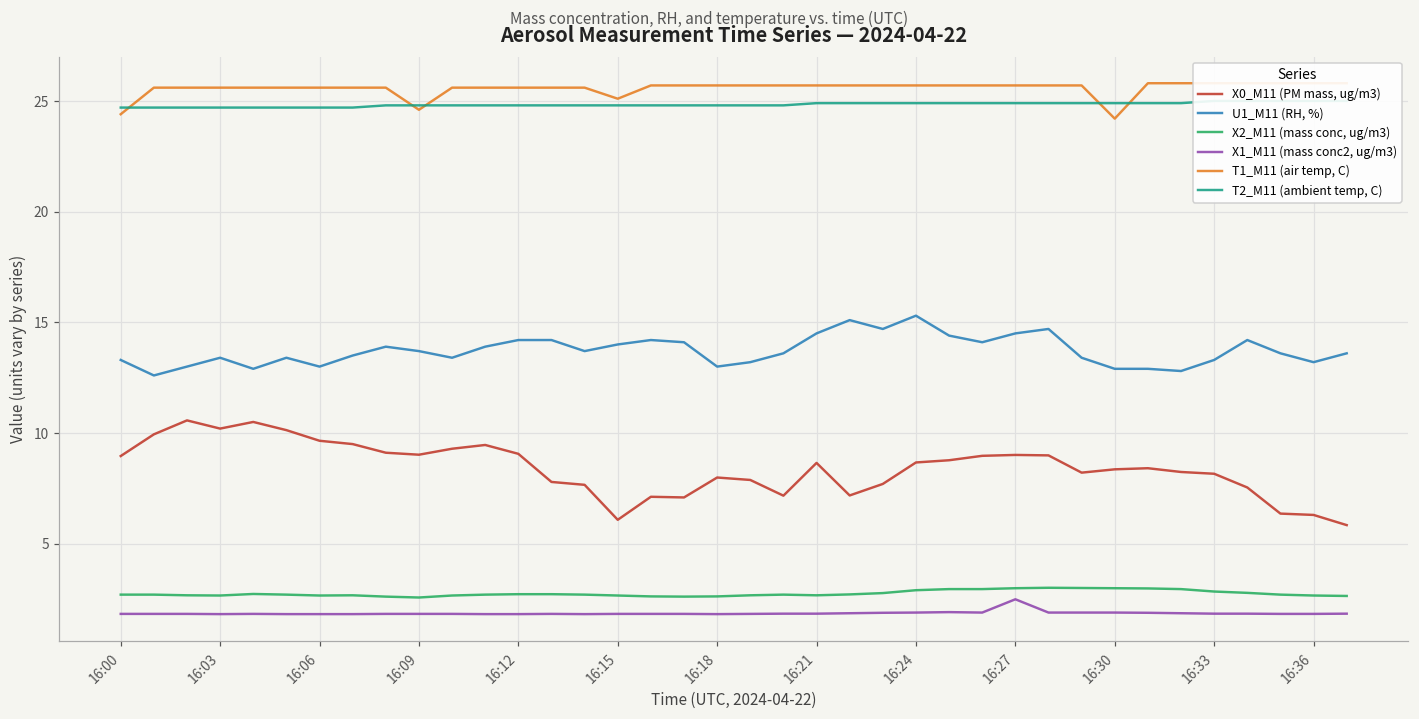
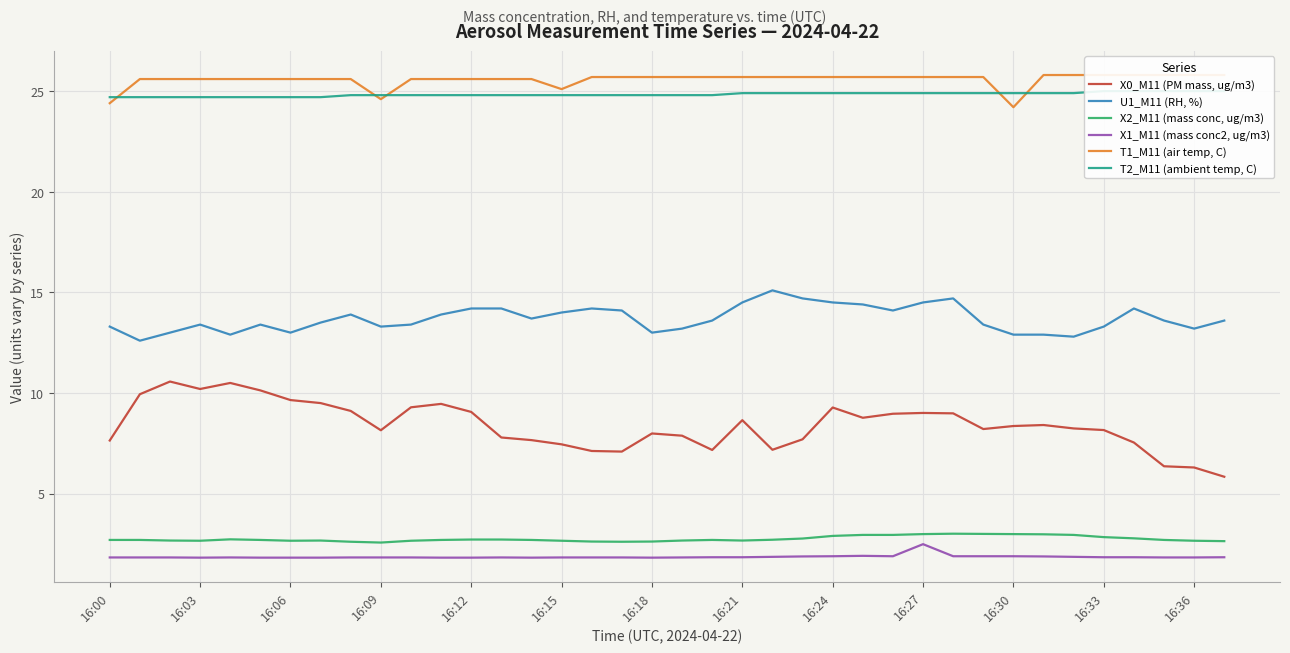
  {
    "X0_M11 (PM mass, ug/m3)": {
-     "16:00": 9.0,
+     "16:00": 7.6,
      "16:03": 10.2,
      "16:06": 9.7,
-     "16:09": 9.0,
+     "16:09": 8.2,
      "16:12": 9.1,
-     "16:15": 6.1,
+     "16:15": 7.5,
      "16:18": 8.0,
      "16:21": 8.7,
-     "16:24": 8.7,
+     "16:24": 9.3,
      "16:27": 9.0,
      "16:30": 8.4,
      "16:33": 8.2,
      "16:36": 6.3
    },
    "U1_M11 (RH, %)": {
      "16:00": 13.3,
      "16:03": 13.4,
      "16:06": 13.0,
-     "16:09": 13.7,
+     "16:09": 13.3,
      "16:12": 14.2,
      "16:15": 14.0,
      "16:18": 13.0,
      "16:21": 14.5,
-     "16:24": 15.3,
+     "16:24": 14.5,
      "16:27": 14.5,
      "16:30": 12.9,
      "16:33": 13.3,
      "16:36": 13.2
    },
    "X1_M11 (mass conc2, ug/m3)": {
      "16:00": 1.8,
      "16:03": 1.8,
      "16:06": 1.8,
      "16:09": 1.8,
      "16:12": 1.8,
      "16:15": 1.8,
      "16:18": 1.8,
      "16:21": 1.8,
      "16:24": 1.9,
      "16:27": 2.5,
      "16:30": 1.9,
      "16:33": 1.8,
      "16:36": 1.8
    },
    "T1_M11 (air temp, C)": {
      "16:00": 24.4,
      "16:03": 25.6,
      "16:06": 25.6,
      "16:09": 24.6,
      "16:12": 25.6,
      "16:15": 25.1,
      "16:18": 25.7,
      "16:21": 25.7,
      "16:24": 25.7,
      "16:27": 25.7,
      "16:30": 24.2
    }
  }
